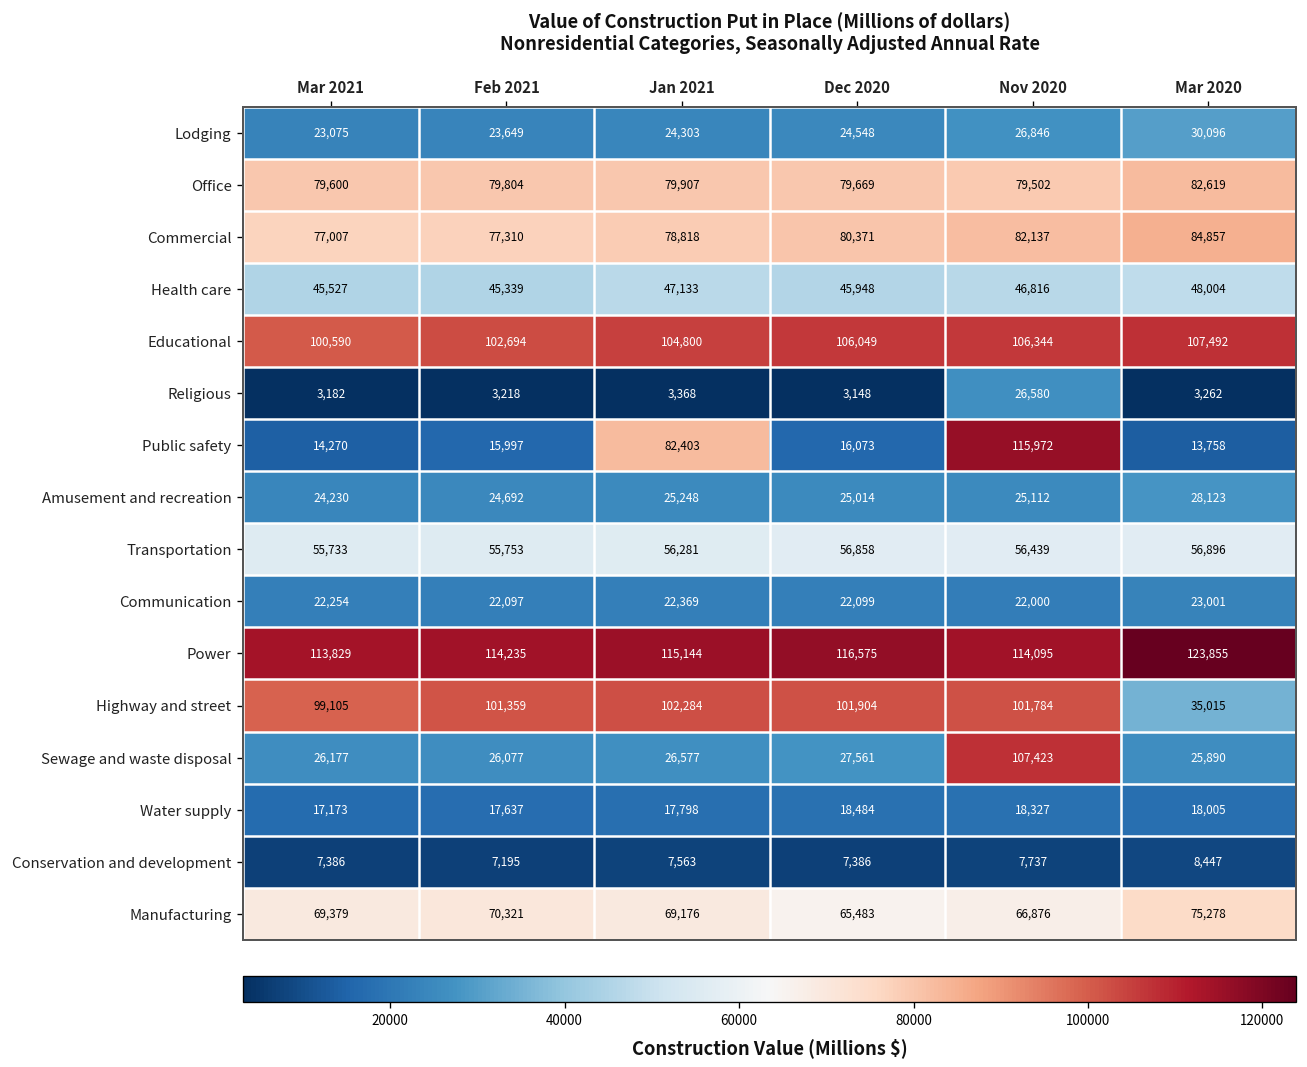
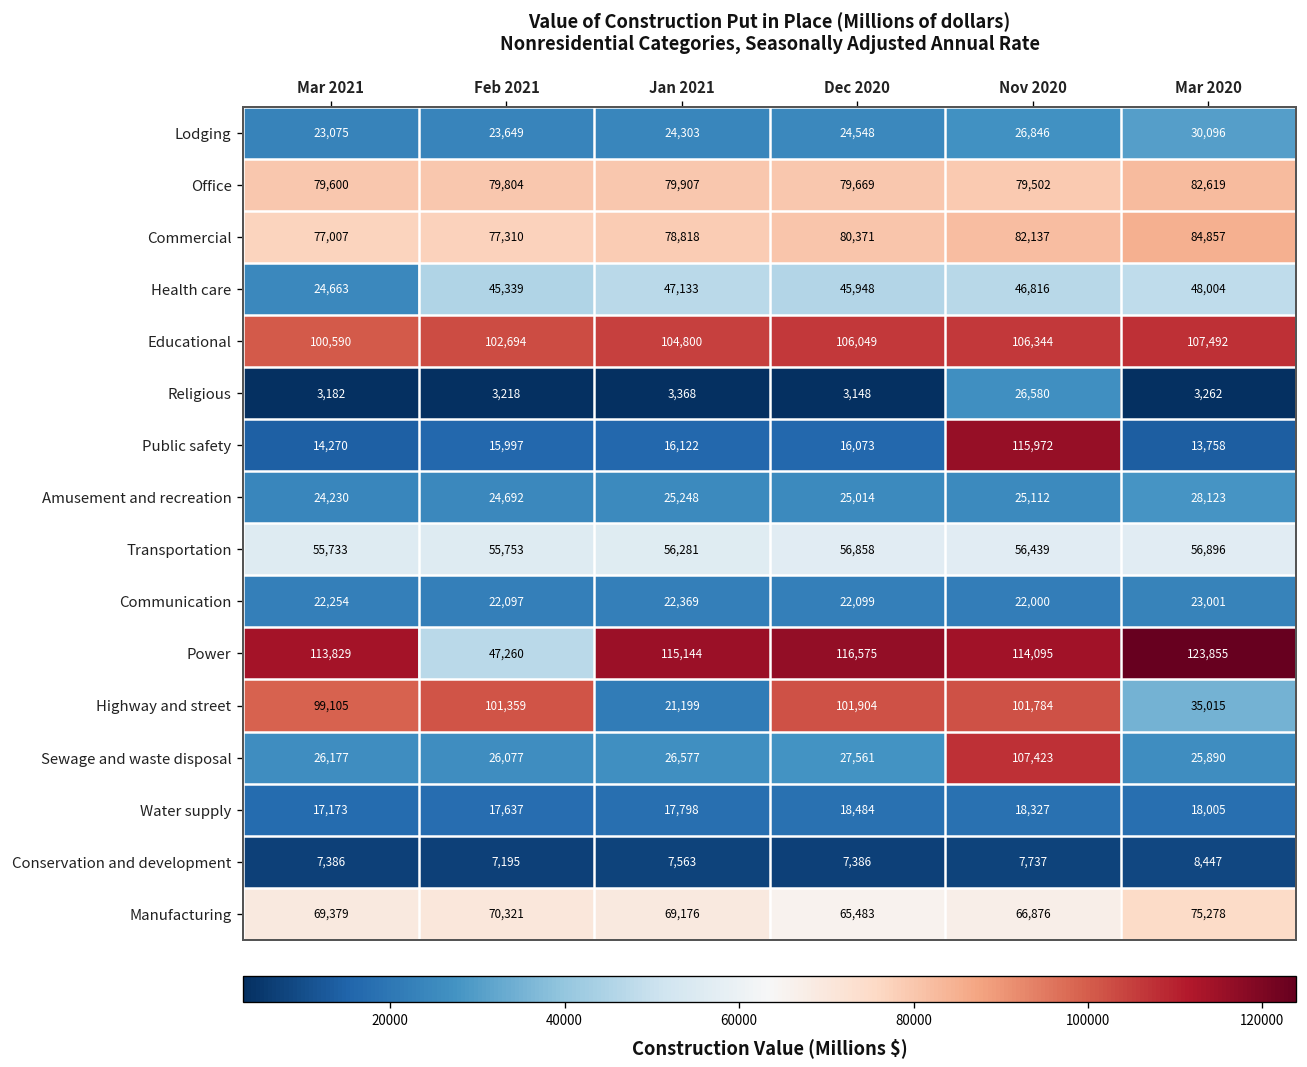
  {
    "Lodging": {
      "Mar 2021": "23,075",
      "Feb 2021": "23,649",
      "Jan 2021": "24,303",
      "Dec 2020": "24,548",
      "Nov 2020": "26,846",
      "Mar 2020": "30,096"
    },
    "Office": {
      "Mar 2021": "79,600",
      "Feb 2021": "79,804",
      "Jan 2021": "79,907",
      "Dec 2020": "79,669",
      "Nov 2020": "79,502",
      "Mar 2020": "82,619"
    },
    "Commercial": {
      "Mar 2021": "77,007",
      "Feb 2021": "77,310",
      "Jan 2021": "78,818",
      "Dec 2020": "80,371",
      "Nov 2020": "82,137",
      "Mar 2020": "84,857"
    },
    "Health care": {
-     "Mar 2021": "45,527",
+     "Mar 2021": "24,663",
      "Feb 2021": "45,339",
      "Jan 2021": "47,133",
      "Dec 2020": "45,948",
      "Nov 2020": "46,816",
      "Mar 2020": "48,004"
    },
    "Educational": {
      "Mar 2021": "100,590",
      "Feb 2021": "102,694",
      "Jan 2021": "104,800",
      "Dec 2020": "106,049",
      "Nov 2020": "106,344",
      "Mar 2020": "107,492"
    },
    "Religious": {
      "Mar 2021": "3,182",
      "Feb 2021": "3,218",
      "Jan 2021": "3,368",
      "Dec 2020": "3,148",
      "Nov 2020": "26,580",
      "Mar 2020": "3,262"
    },
    "Public safety": {
      "Mar 2021": "14,270",
      "Feb 2021": "15,997",
-     "Jan 2021": "82,403",
+     "Jan 2021": "16,122",
      "Dec 2020": "16,073",
      "Nov 2020": "115,972",
      "Mar 2020": "13,758"
    },
    "Amusement and recreation": {
      "Mar 2021": "24,230",
      "Feb 2021": "24,692",
      "Jan 2021": "25,248",
      "Dec 2020": "25,014",
      "Nov 2020": "25,112",
      "Mar 2020": "28,123"
    },
    "Transportation": {
      "Mar 2021": "55,733",
      "Feb 2021": "55,753",
      "Jan 2021": "56,281",
      "Dec 2020": "56,858",
      "Nov 2020": "56,439",
      "Mar 2020": "56,896"
    },
    "Communication": {
      "Mar 2021": "22,254",
      "Feb 2021": "22,097",
      "Jan 2021": "22,369",
      "Dec 2020": "22,099",
      "Nov 2020": "22,000",
      "Mar 2020": "23,001"
    },
    "Power": {
      "Mar 2021": "113,829",
-     "Feb 2021": "114,235",
+     "Feb 2021": "47,260",
      "Jan 2021": "115,144",
      "Dec 2020": "116,575",
      "Nov 2020": "114,095",
      "Mar 2020": "123,855"
    },
    "Highway and street": {
      "Mar 2021": "99,105",
      "Feb 2021": "101,359",
-     "Jan 2021": "102,284",
+     "Jan 2021": "21,199",
      "Dec 2020": "101,904",
      "Nov 2020": "101,784",
      "Mar 2020": "35,015"
    },
    "Sewage and waste disposal": {
      "Mar 2021": "26,177",
      "Feb 2021": "26,077",
      "Jan 2021": "26,577",
      "Dec 2020": "27,561",
      "Nov 2020": "107,423",
      "Mar 2020": "25,890"
    },
    "Water supply": {
      "Mar 2021": "17,173",
      "Feb 2021": "17,637",
      "Jan 2021": "17,798",
      "Dec 2020": "18,484",
      "Nov 2020": "18,327",
      "Mar 2020": "18,005"
    },
    "Conservation and development": {
      "Mar 2021": "7,386",
      "Feb 2021": "7,195",
      "Jan 2021": "7,563",
      "Dec 2020": "7,386",
      "Nov 2020": "7,737",
      "Mar 2020": "8,447"
    },
    "Manufacturing": {
      "Mar 2021": "69,379",
      "Feb 2021": "70,321",
      "Jan 2021": "69,176",
      "Dec 2020": "65,483",
      "Nov 2020": "66,876",
      "Mar 2020": "75,278"
    }
  }
